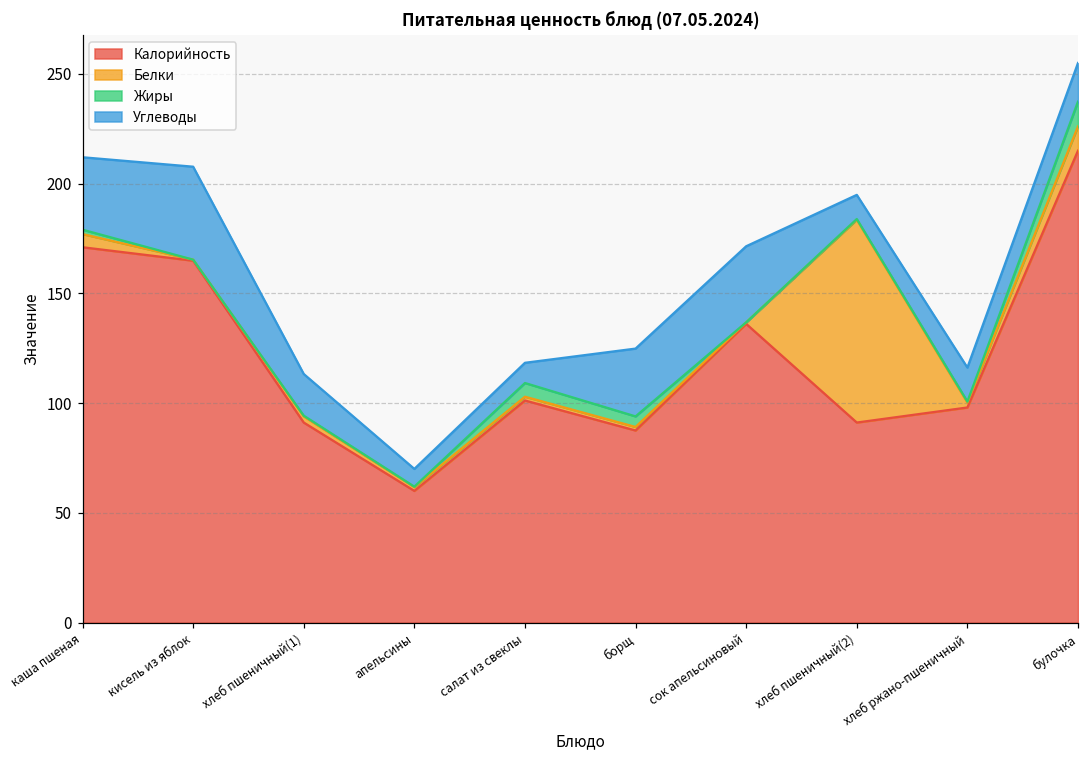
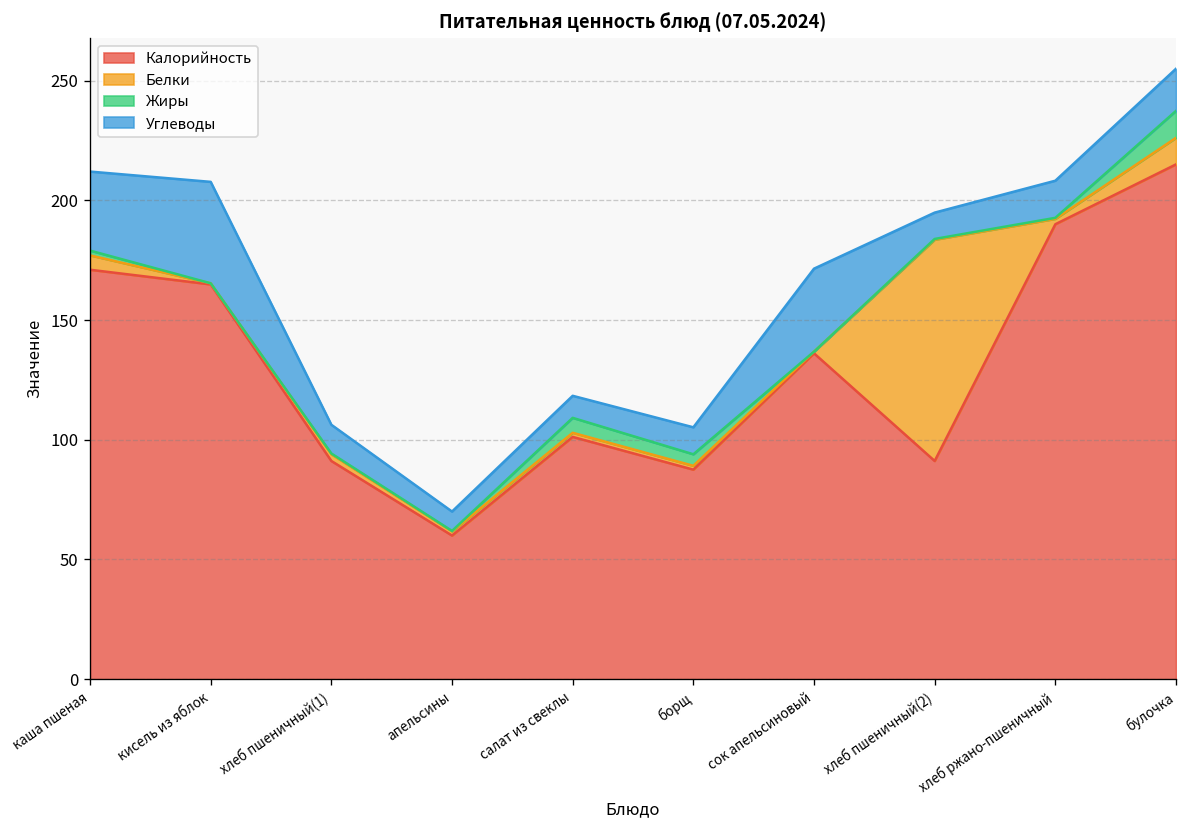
  {
    "Калорийность": {
      "каша пшеная": 171,
      "хлеб пшеничный(1)": 91,
      "апельсины": 60,
      "салат из свеклы": 101,
      "борщ": 88,
      "хлеб пшеничный(2)": 91,
-     "хлеб ржано-пшеничный": 98,
+     "хлеб ржано-пшеничный": 190,
      "булочка": 215
    },
    "Белки": {
      "каша пшеная": 6,
      "салат из свеклы": 2,
      "борщ": 2,
      "булочка": 11
    },
    "Жиры": {
      "каша пшеная": 2,
      "салат из свеклы": 6,
      "борщ": 5,
      "булочка": 11
    },
    "Углеводы": {
      "каша пшеная": 33,
      "кисель из яблок": 42,
-     "хлеб пшеничный(1)": 19,
+     "хлеб пшеничный(1)": 12,
      "апельсины": 8,
      "салат из свеклы": 9,
-     "борщ": 31,
+     "борщ": 11,
      "сок апельсиновый": 35,
      "хлеб пшеничный(2)": 11,
      "хлеб ржано-пшеничный": 16,
      "булочка": 18
    }
  }
